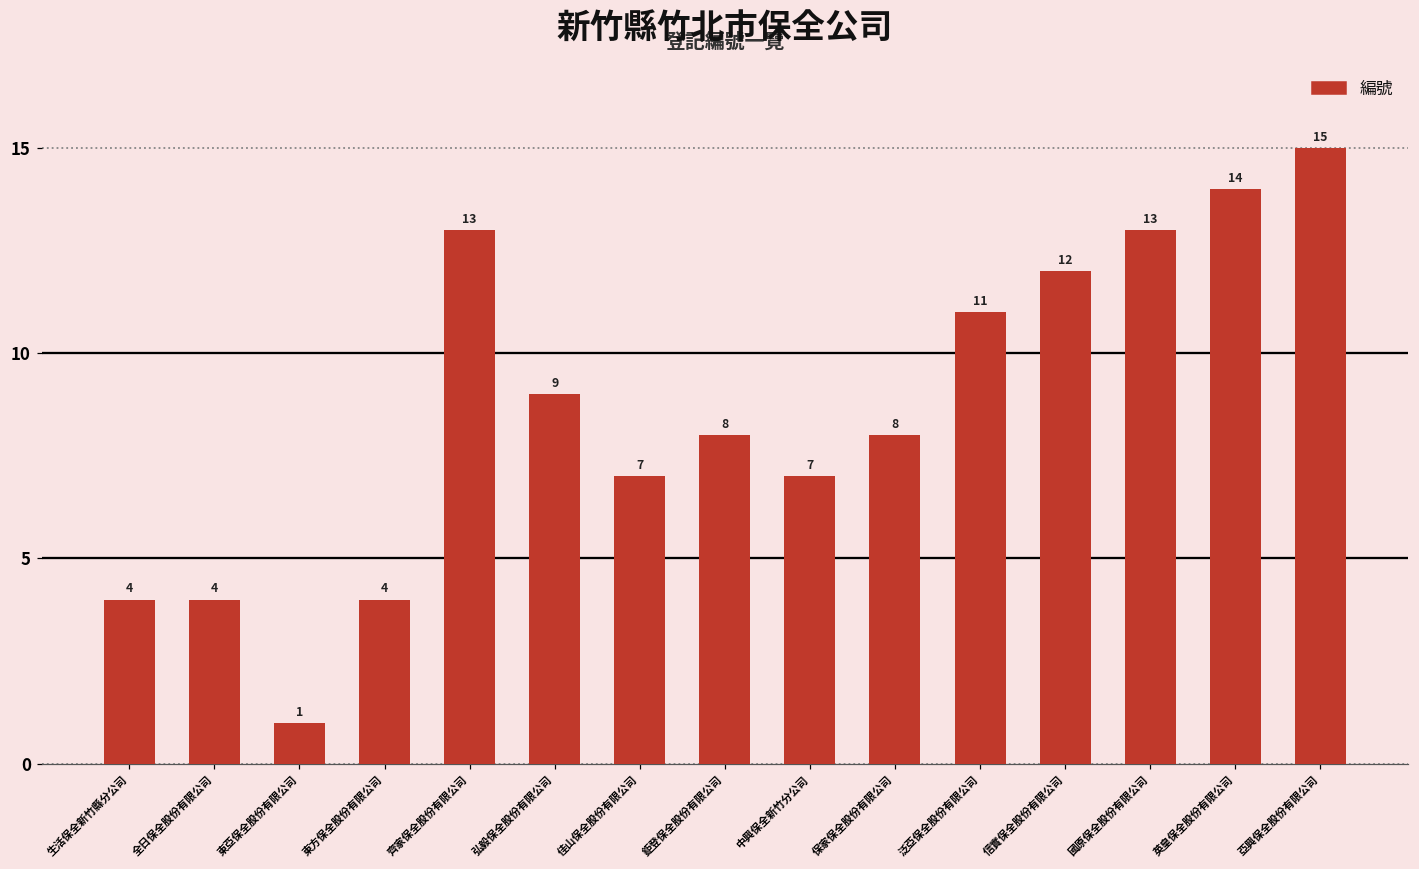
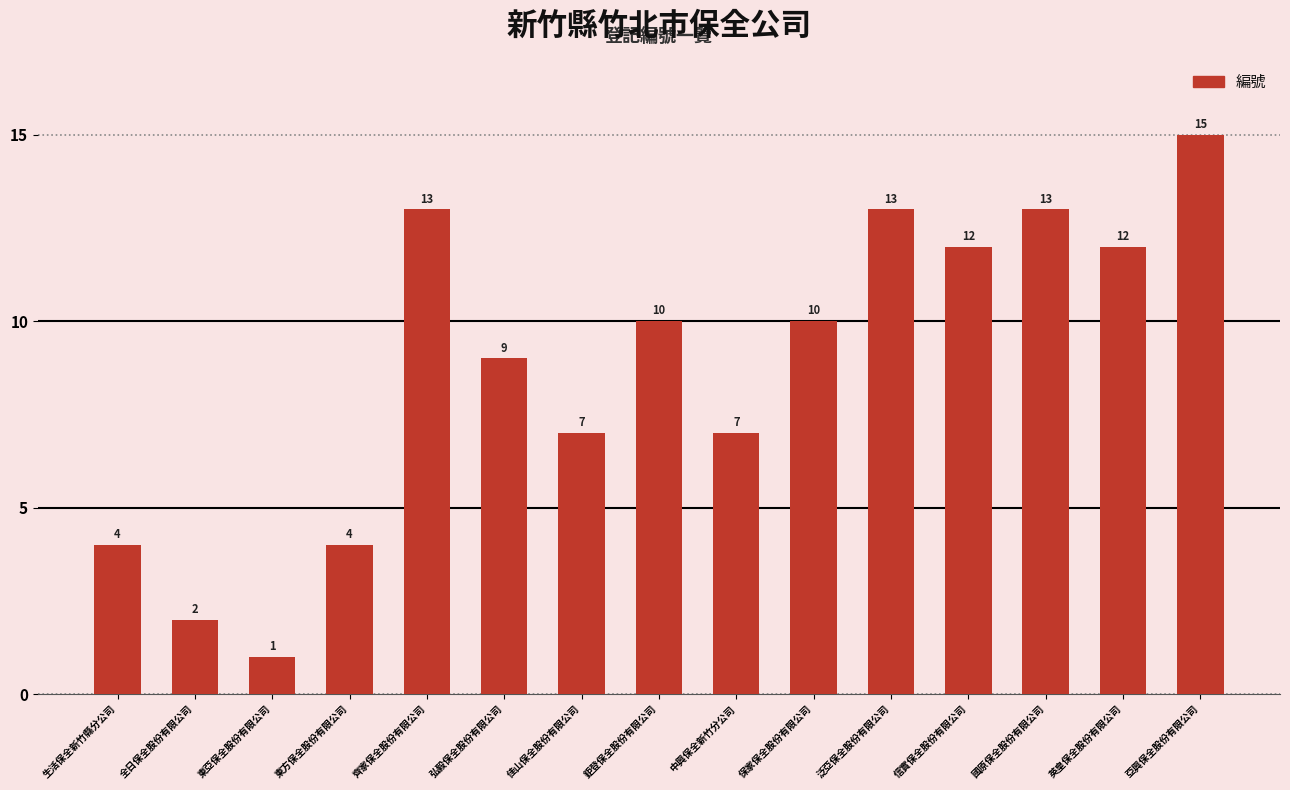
  {
    "生活保全新竹縣分公司": 4,
-   "全日保全股份有限公司": 4,
+   "全日保全股份有限公司": 2,
    "東亞保全股份有限公司": 1,
    "東方保全股份有限公司": 4,
    "齊家保全股份有限公司": 13,
    "弘毅保全股份有限公司": 9,
    "佳山保全股份有限公司": 7,
-   "鉅登保全股份有限公司": 8,
+   "鉅登保全股份有限公司": 10,
    "中興保全新竹分公司": 7,
-   "保家保全股份有限公司": 8,
-   "泛亞保全股份有限公司": 11,
+   "保家保全股份有限公司": 10,
+   "泛亞保全股份有限公司": 13,
    "信實保全股份有限公司": 12,
    "國原保全股份有限公司": 13,
-   "英皇保全股份有限公司": 14,
+   "英皇保全股份有限公司": 12,
    "亞興保全股份有限公司": 15
  }
